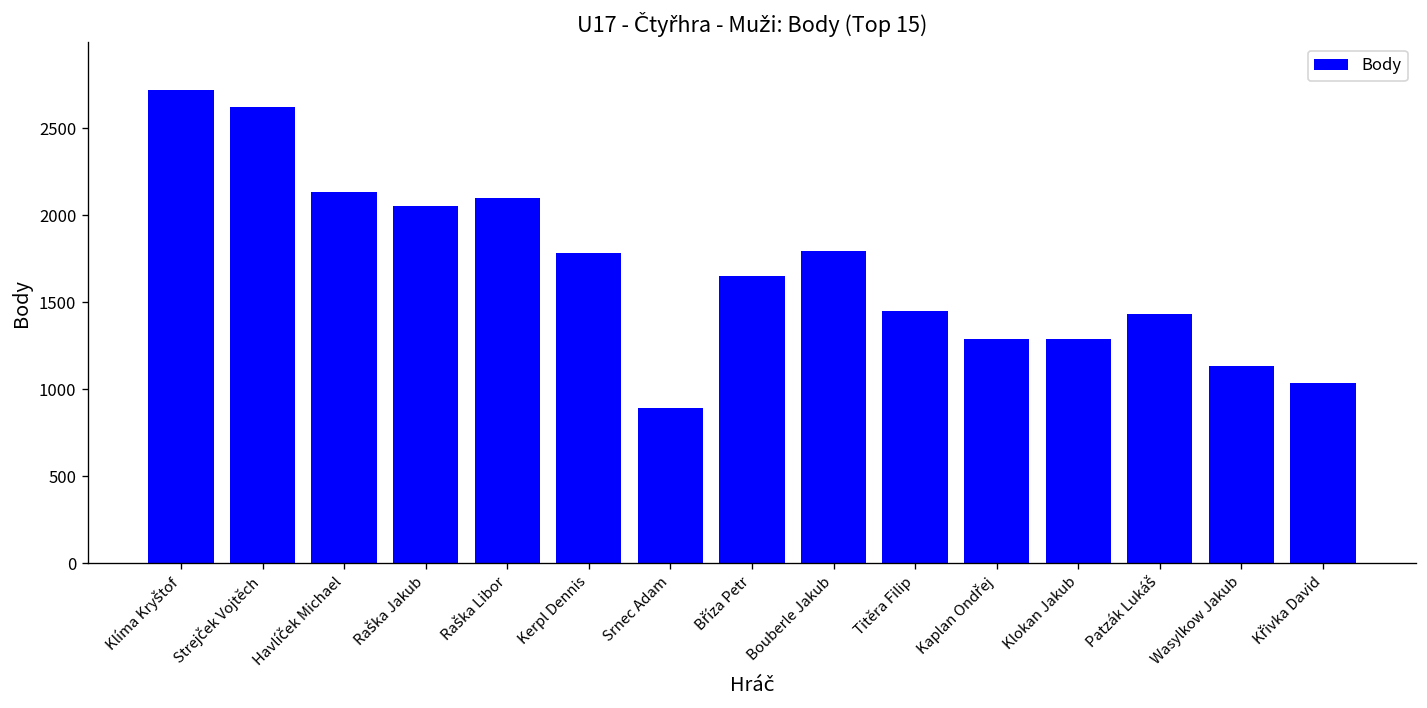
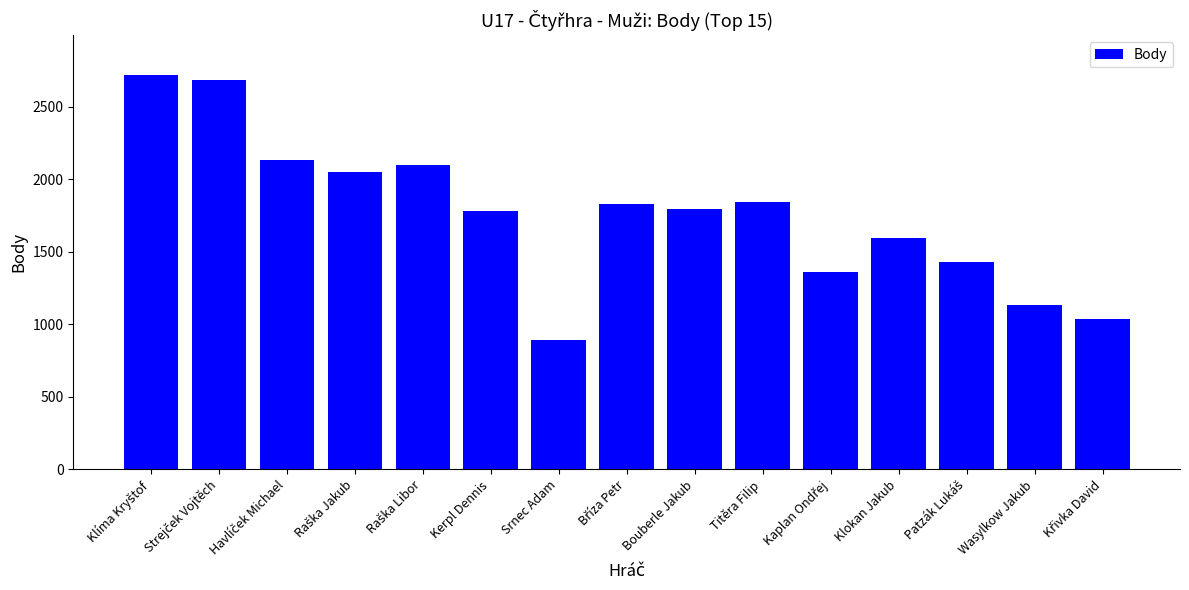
  {
    "Klíma Kryštof": 2720,
-   "Strejček Vojtěch": 2620,
+   "Strejček Vojtěch": 2680,
    "Havlíček Michael": 2130,
    "Raška Jakub": 2050,
    "Raška Libor": 2100,
    "Kerpl Dennis": 1780,
    "Srnec Adam": 890,
-   "Bříza Petr": 1650,
+   "Bříza Petr": 1830,
    "Bouberle Jakub": 1790,
-   "Titěra Filip": 1450,
-   "Kaplan Ondřej": 1290,
-   "Klokan Jakub": 1290,
+   "Titěra Filip": 1840,
+   "Kaplan Ondřej": 1360,
+   "Klokan Jakub": 1600,
    "Patzák Lukáš": 1430,
    "Wasylkow Jakub": 1130,
    "Křivka David": 1040
  }
